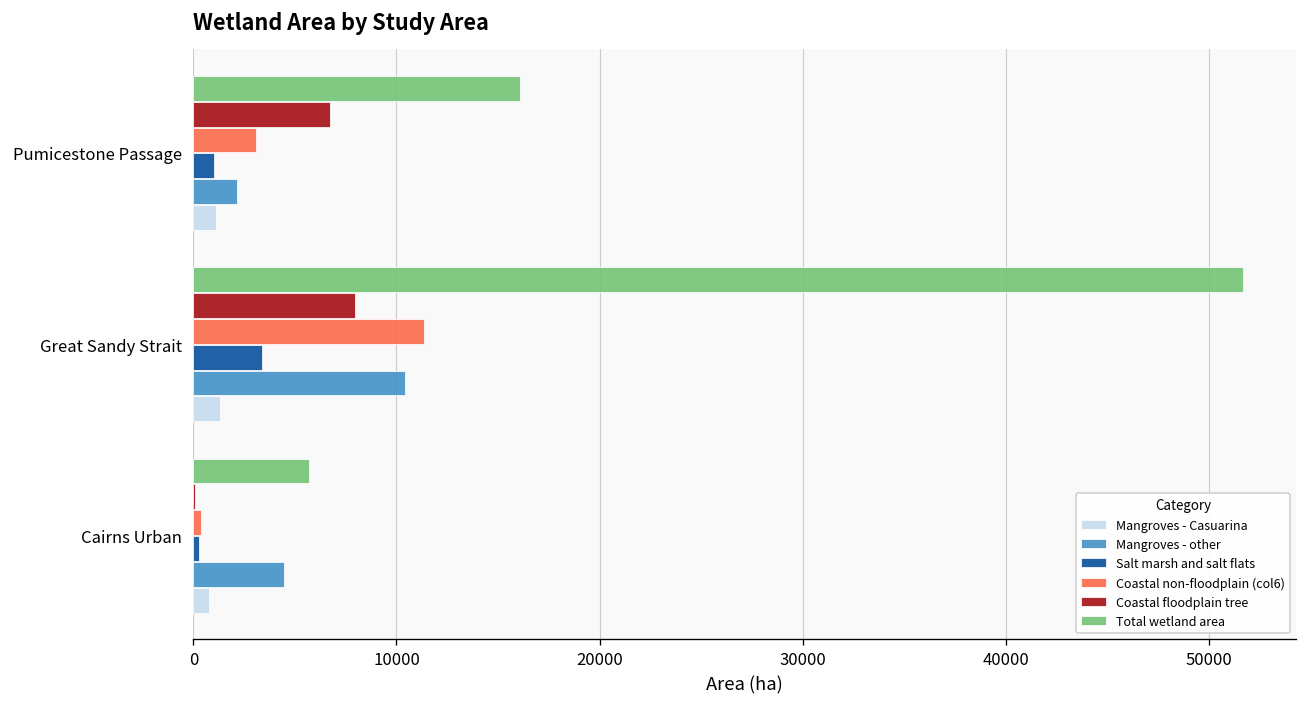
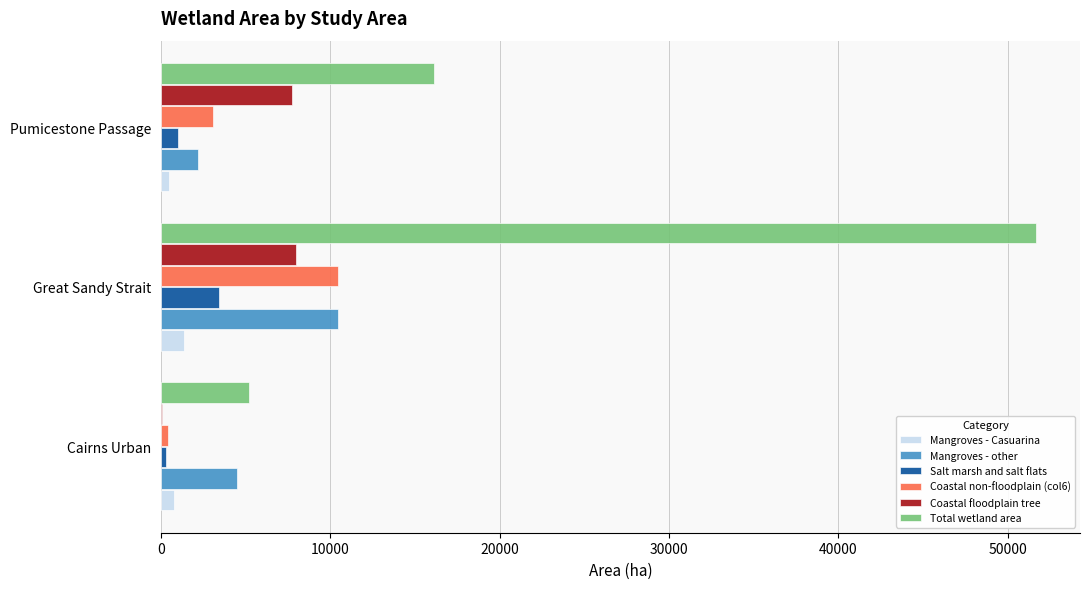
  {
    "Mangroves - Casuarina": {
-     "Pumicestone Passage": 1100,
+     "Pumicestone Passage": 400,
      "Great Sandy Strait": 1300,
      "Cairns Urban": 800
    },
    "Mangroves - other": {
      "Pumicestone Passage": 2200,
      "Great Sandy Strait": 10400,
      "Cairns Urban": 4500
    },
    "Salt marsh and salt flats": {
      "Pumicestone Passage": 1000,
      "Great Sandy Strait": 3400,
      "Cairns Urban": 300
    },
    "Coastal non-floodplain (col6)": {
      "Pumicestone Passage": 3100,
-     "Great Sandy Strait": 11400,
+     "Great Sandy Strait": 10500,
      "Cairns Urban": 400
    },
    "Coastal floodplain tree": {
-     "Pumicestone Passage": 6700,
+     "Pumicestone Passage": 7700,
      "Great Sandy Strait": 7900
    },
    "Total wetland area": {
      "Pumicestone Passage": 16100,
      "Great Sandy Strait": 51700,
-     "Cairns Urban": 5700
+     "Cairns Urban": 5200
    }
  }
